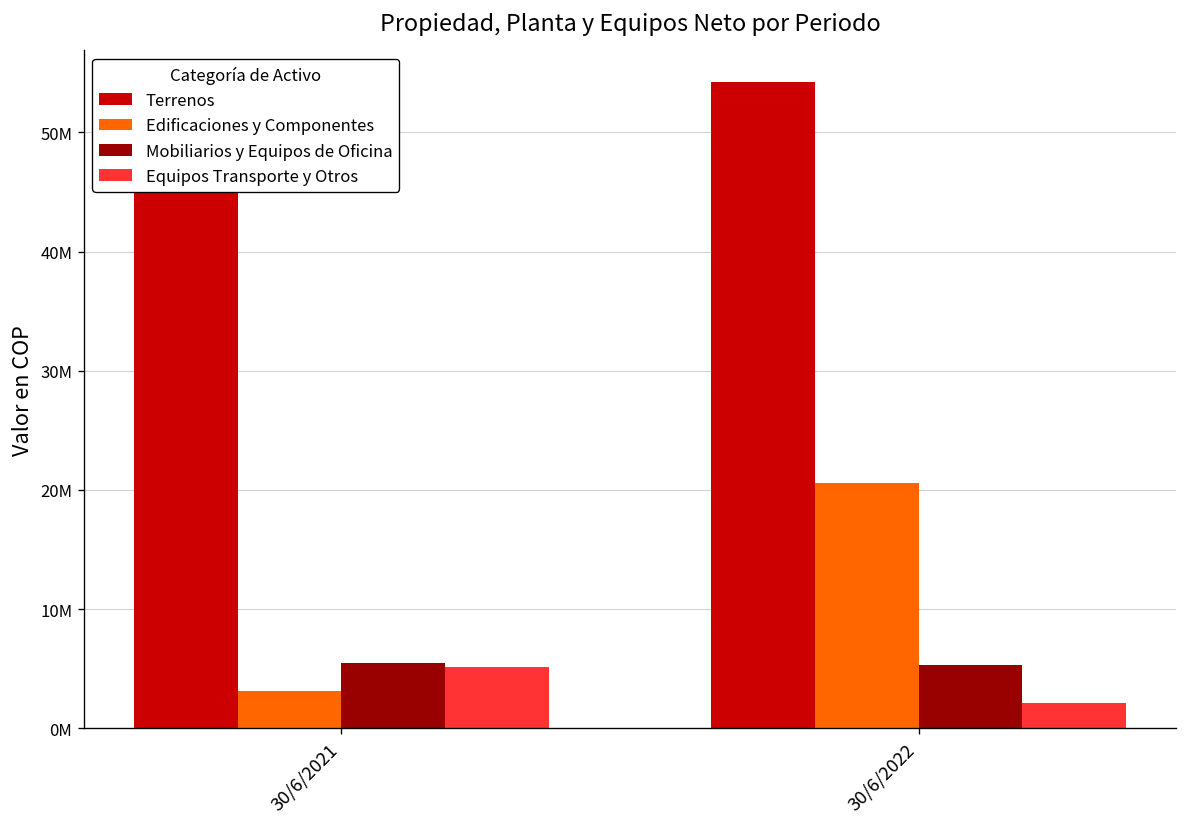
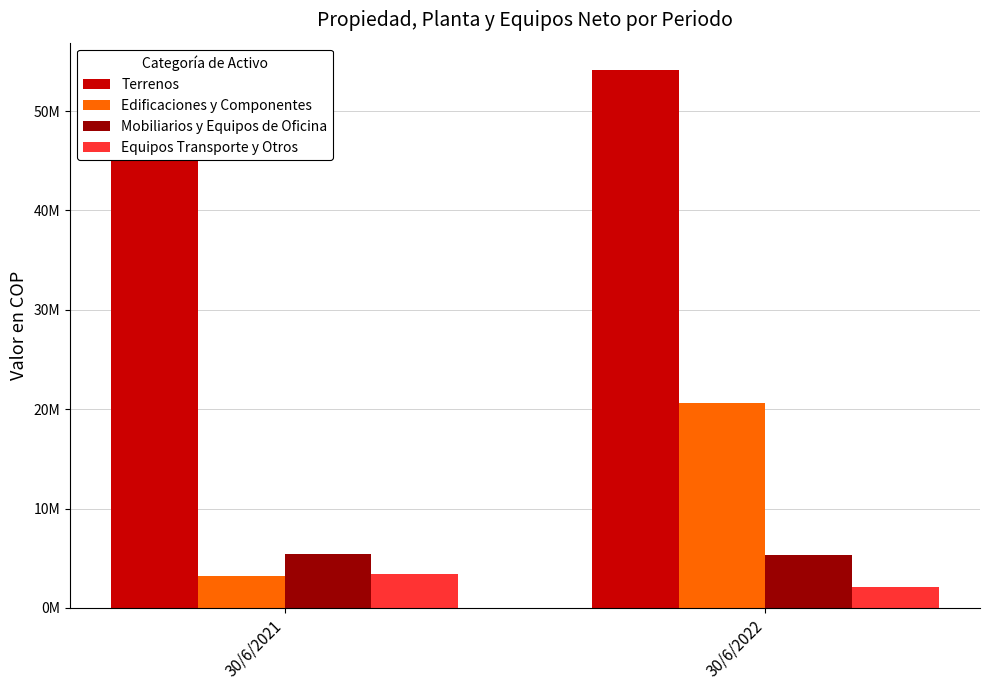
  {
    "Edificaciones y Componentes": {
      "30/6/2021": 3000000,
      "30/6/2022": 21000000
    },
    "Equipos Transporte y Otros": {
-     "30/6/2021": 5000000,
+     "30/6/2021": 3000000,
      "30/6/2022": 2000000
    }
  }
